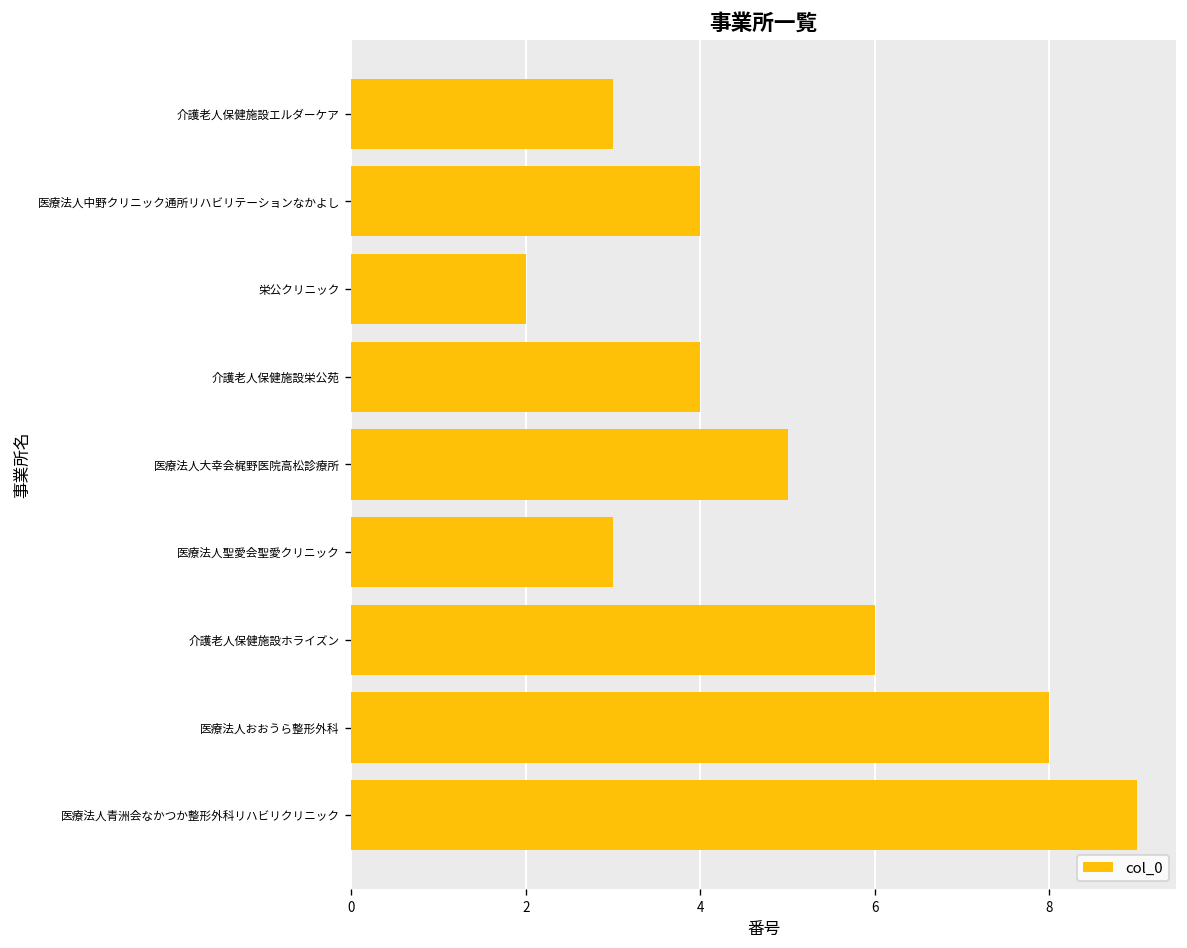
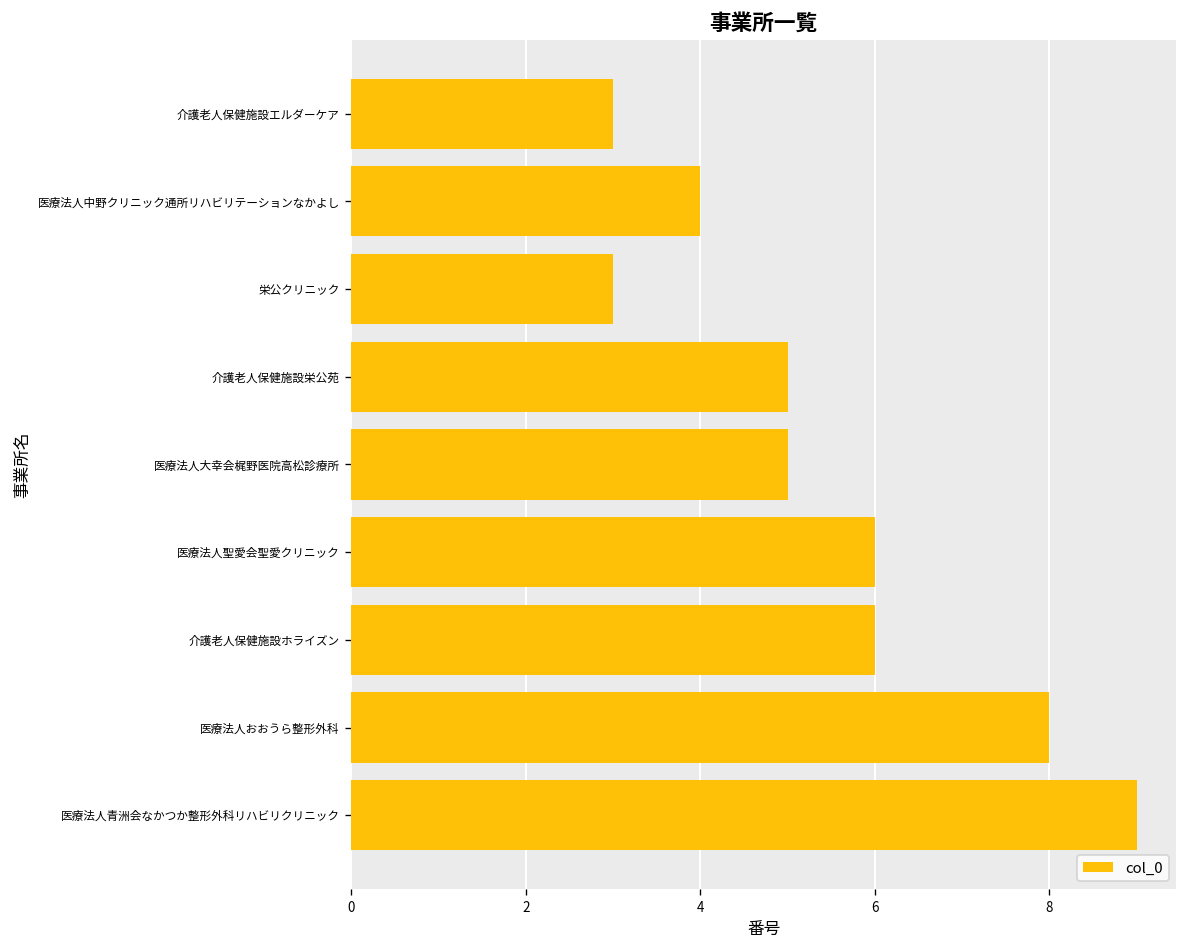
  {
    "介護老人保健施設エルダーケア": 3,
    "医療法人中野クリニック通所リハビリテーションなかよし": 4,
-   "栄公クリニック": 2,
-   "介護老人保健施設栄公苑": 4,
+   "栄公クリニック": 3,
+   "介護老人保健施設栄公苑": 5,
    "医療法人大幸会梶野医院高松診療所": 5,
-   "医療法人聖愛会聖愛クリニック": 3,
+   "医療法人聖愛会聖愛クリニック": 6,
    "介護老人保健施設ホライズン": 6,
    "医療法人おおうら整形外科": 8,
    "医療法人青洲会なかつか整形外科リハビリクリニック": 9
  }
